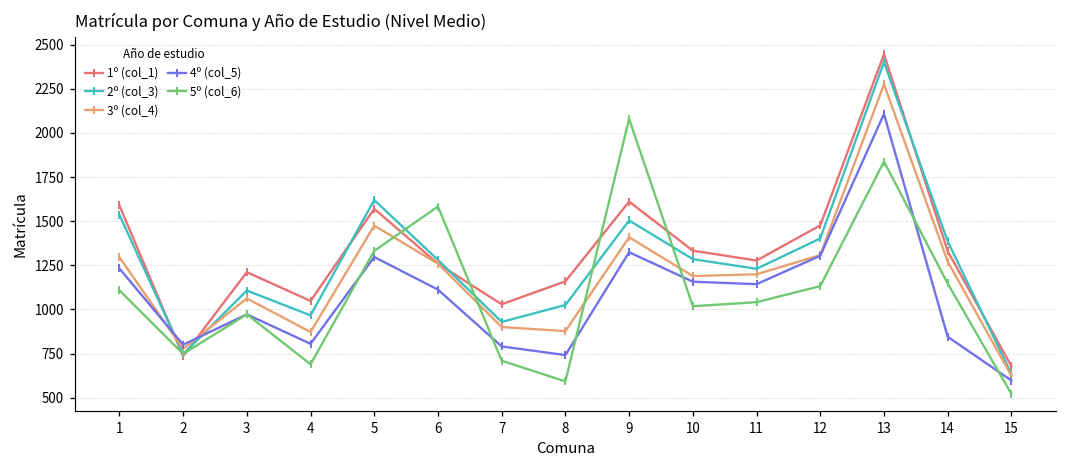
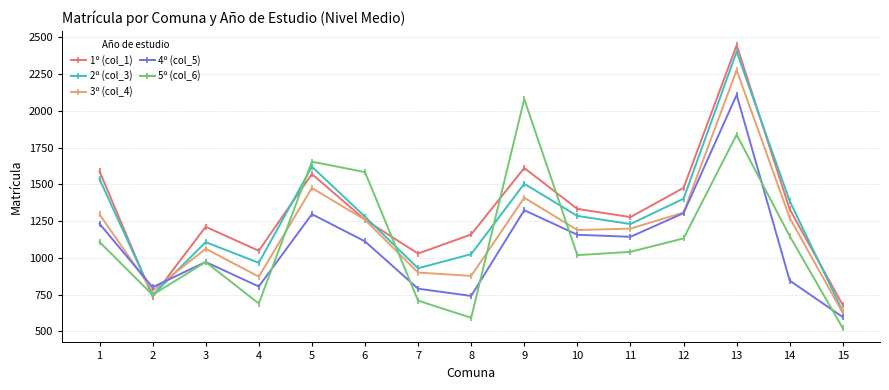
  {
    "2º (col_3)": {
      "1": 1540,
      "3": 1110,
      "4": 970,
      "5": 1620,
      "6": 1280,
      "7": 930,
      "8": 1030,
      "9": 1500,
      "10": 1290,
      "11": 1230,
      "12": 1400,
      "13": 2400,
      "14": 1390
    },
    "4º (col_5)": {
      "1": 1230,
      "2": 800,
      "4": 810,
      "5": 1300,
      "6": 1110,
      "7": 790,
      "8": 740,
      "9": 1320,
      "10": 1160,
      "11": 1140,
      "13": 2110,
      "14": 850,
      "15": 600
    },
    "5º (col_6)": {
      "1": 1110,
      "4": 690,
-     "5": 1330,
+     "5": 1650,
      "6": 1580,
      "7": 710,
      "8": 590,
      "9": 2080,
      "10": 1020,
      "11": 1040,
      "12": 1130,
      "13": 1840,
      "14": 1150,
      "15": 520
    }
  }
